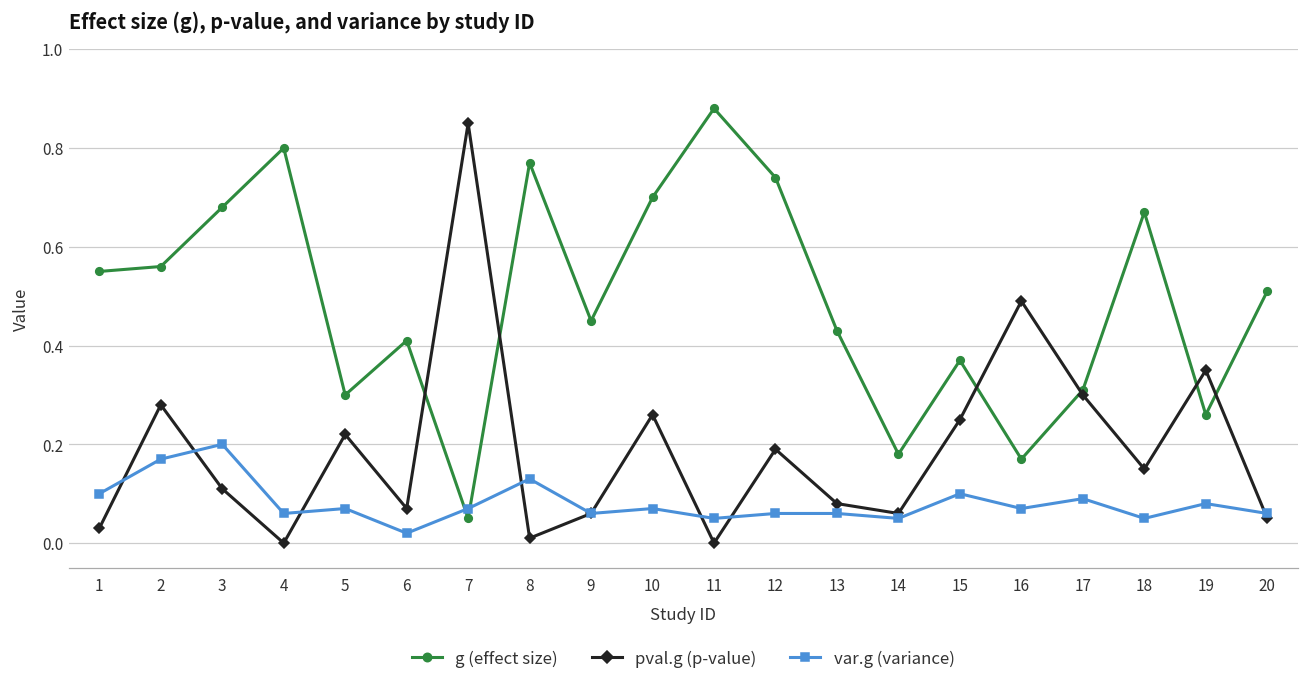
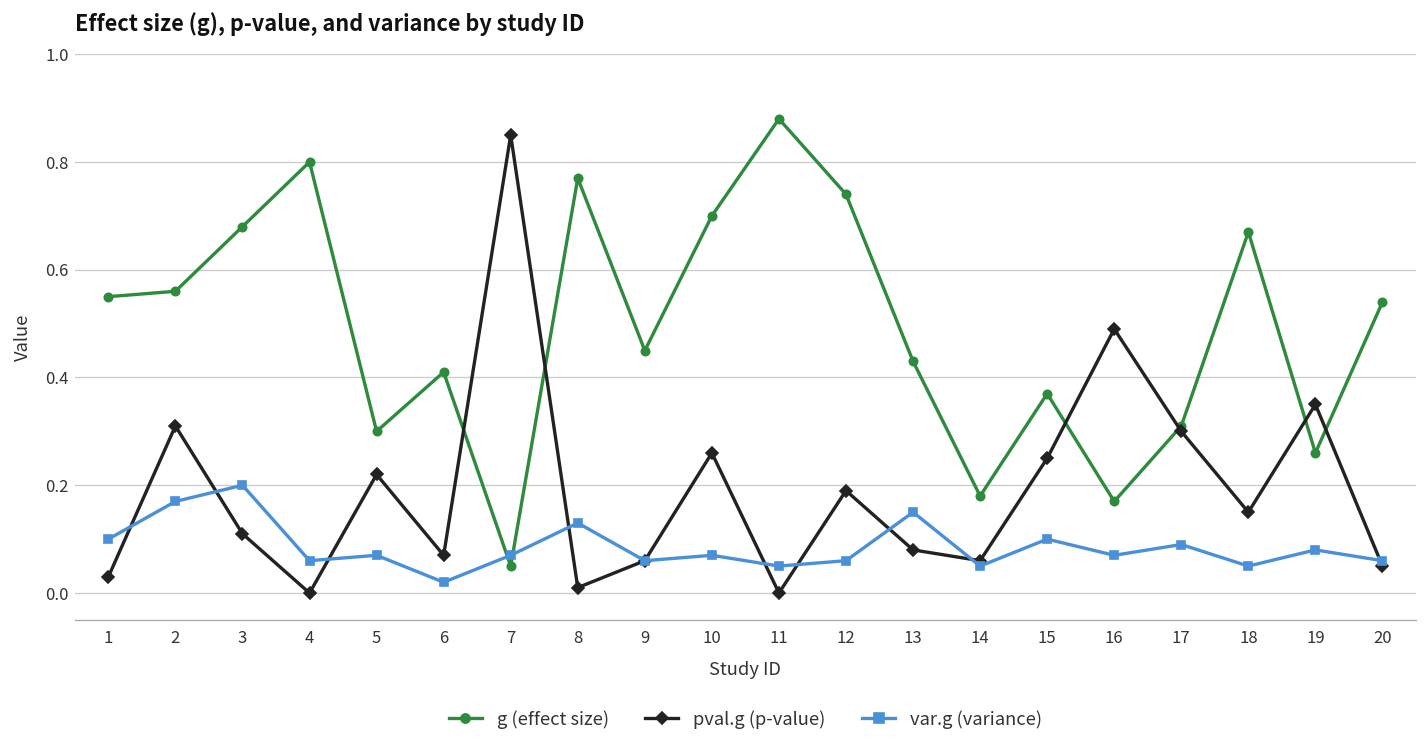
  {
    "g (effect size)": {
      "1": 0.55,
      "2": 0.56,
      "3": 0.68,
      "4": 0.80,
      "5": 0.30,
      "6": 0.41,
      "7": 0.05,
      "8": 0.77,
      "9": 0.45,
      "10": 0.70,
      "11": 0.88,
      "12": 0.74,
      "13": 0.43,
      "14": 0.18,
      "15": 0.37,
      "16": 0.17,
      "17": 0.31,
      "18": 0.67,
      "19": 0.26,
-     "20": 0.51
+     "20": 0.54
    },
    "pval.g (p-value)": {
      "1": 0.03,
-     "2": 0.28,
+     "2": 0.31,
      "3": 0.11,
      "4": 0.00,
      "5": 0.22,
      "6": 0.07,
      "7": 0.85,
      "8": 0.01,
      "10": 0.26,
      "11": 0.00,
      "12": 0.19,
      "13": 0.08,
      "14": 0.06,
      "15": 0.25,
      "16": 0.49,
      "17": 0.30,
      "18": 0.15,
      "19": 0.35,
      "20": 0.05
    },
    "var.g (variance)": {
      "1": 0.10,
      "2": 0.17,
      "3": 0.20,
      "4": 0.06,
      "5": 0.07,
      "6": 0.02,
      "7": 0.07,
      "8": 0.13,
      "10": 0.07,
      "11": 0.05,
      "12": 0.06,
-     "13": 0.06,
+     "13": 0.15,
      "14": 0.05,
      "15": 0.10,
      "16": 0.07,
      "17": 0.09,
      "18": 0.05,
      "19": 0.08,
      "20": 0.06
    }
  }
